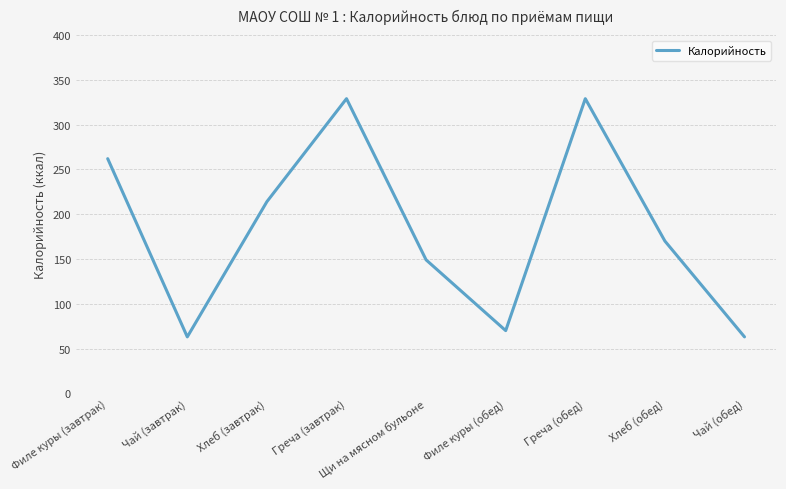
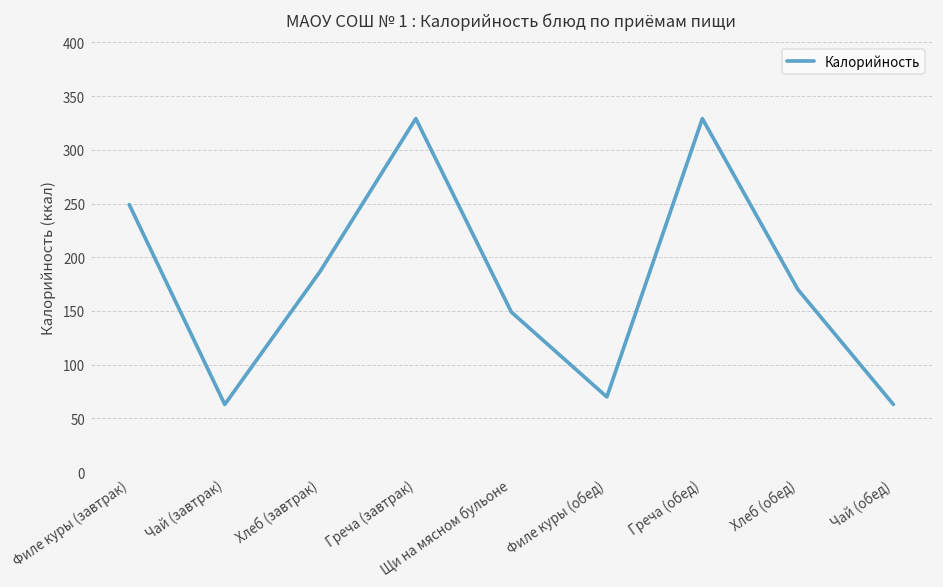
  {
-   "Филе куры (завтрак)": 260,
+   "Филе куры (завтрак)": 250,
    "Чай (завтрак)": 60,
-   "Хлеб (завтрак)": 210,
+   "Хлеб (завтрак)": 190,
    "Греча (завтрак)": 330,
    "Щи на мясном бульоне": 150,
    "Филе куры (обед)": 70,
    "Греча (обед)": 330,
    "Хлеб (обед)": 170,
    "Чай (обед)": 60
  }
